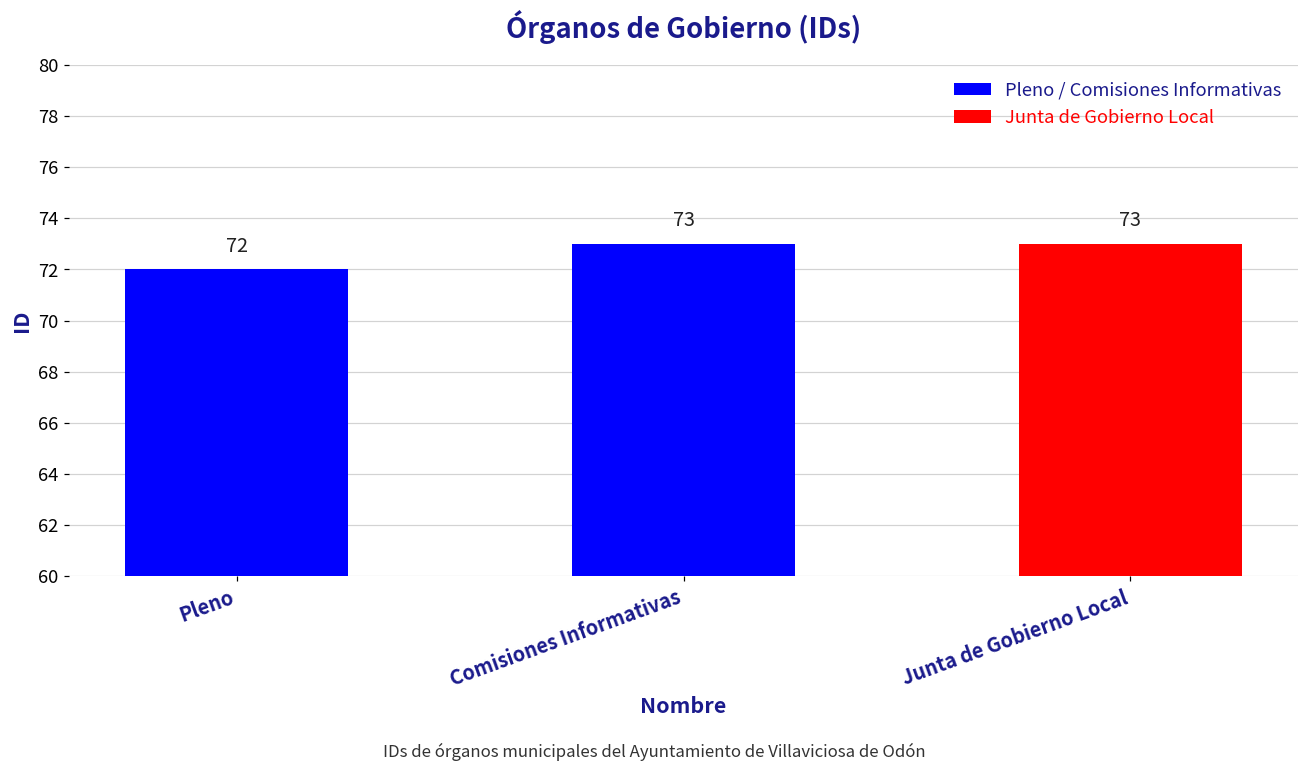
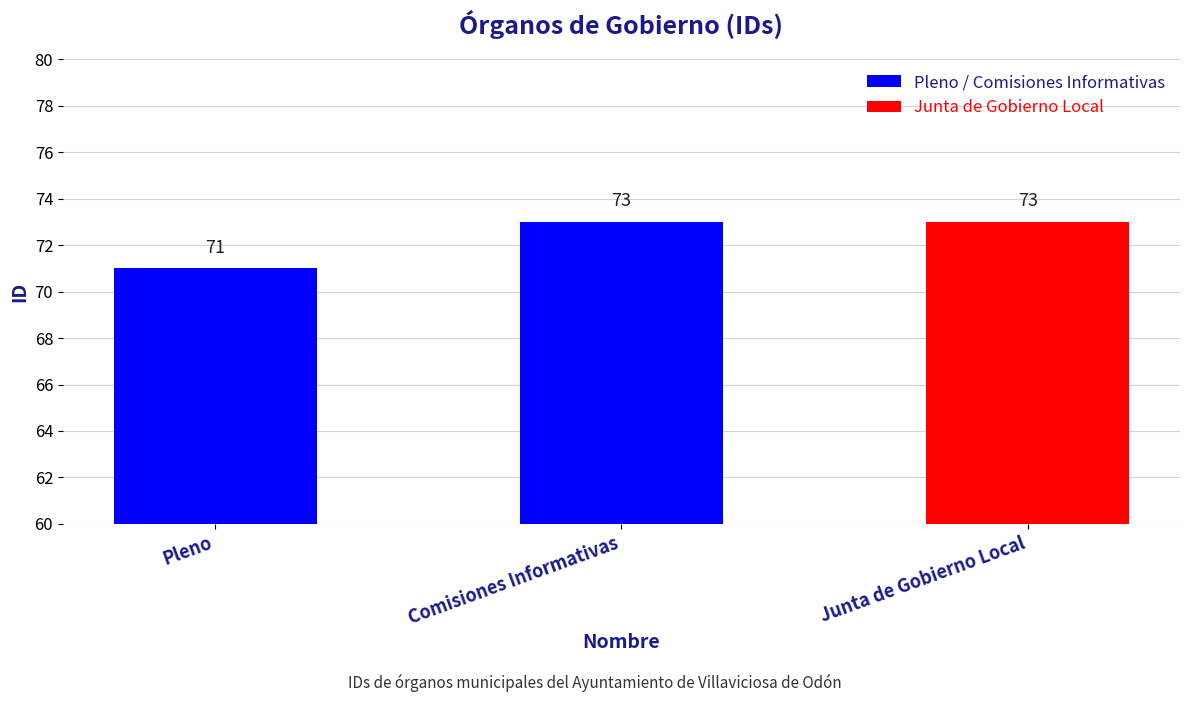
  {
-   "Pleno": 72,
+   "Pleno": 71,
    "Comisiones Informativas": 73,
    "Junta de Gobierno Local": 73
  }
